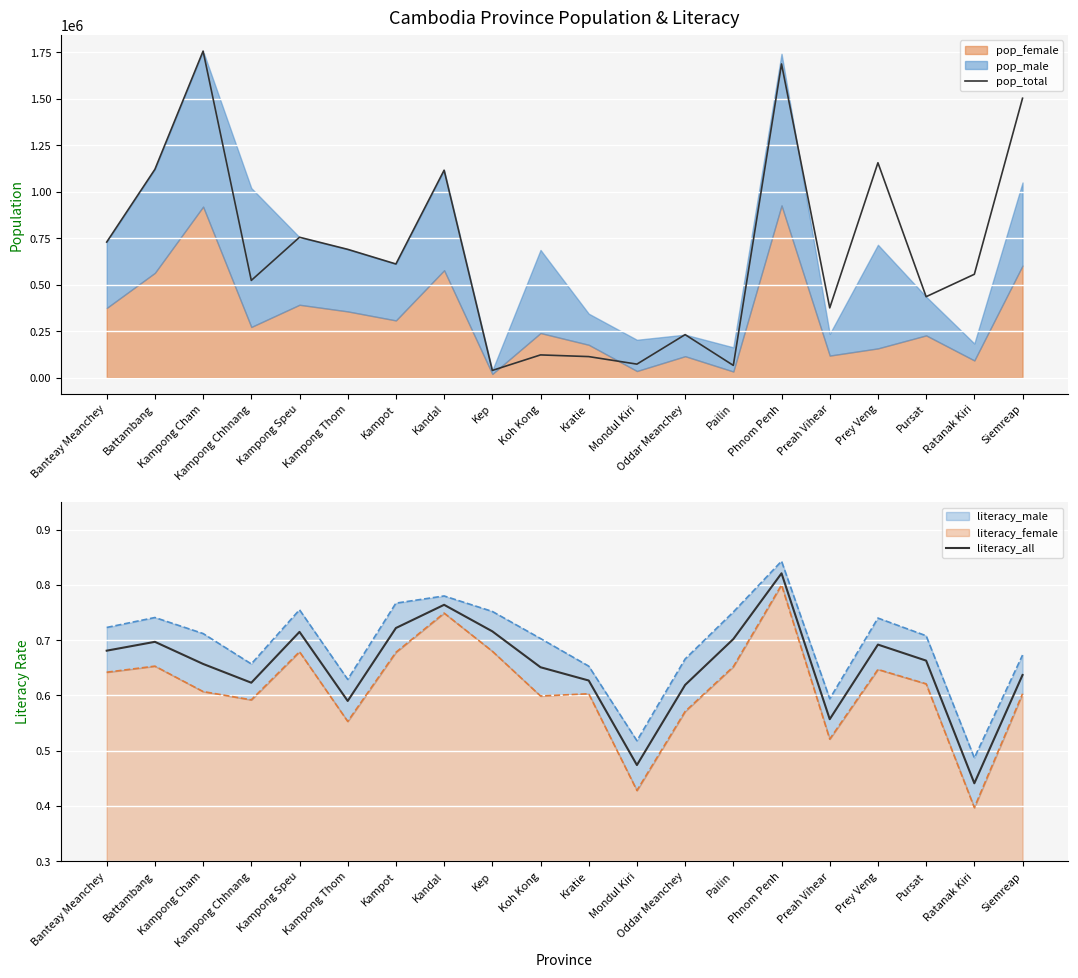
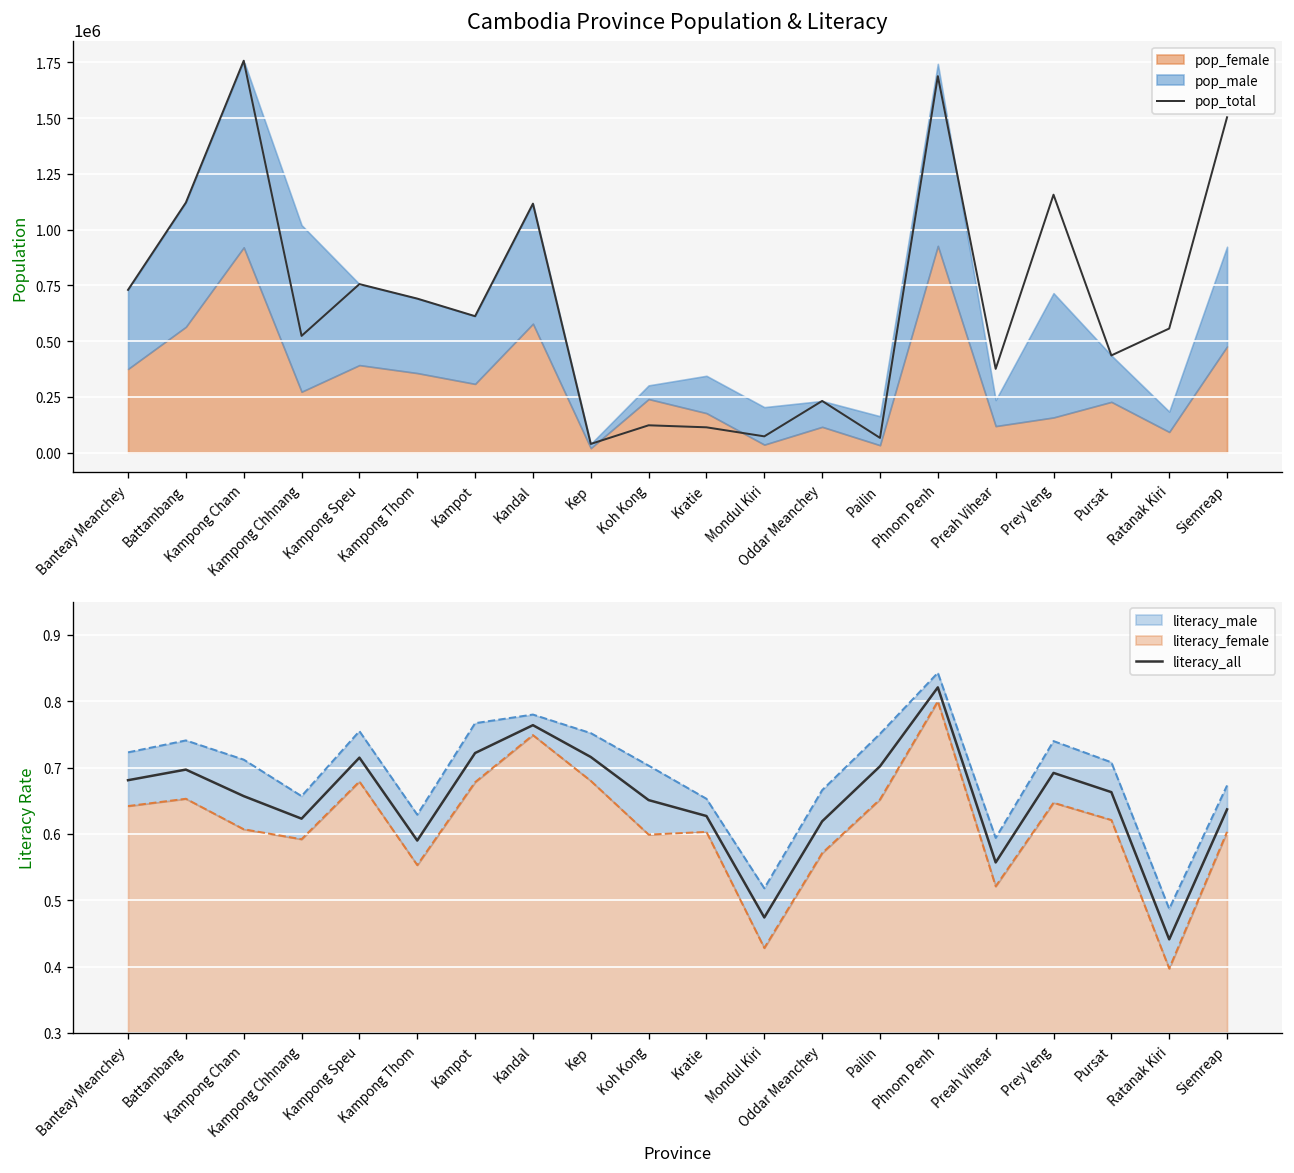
  {
    "Cambodia Province Population & Literacy": {
      "pop_female": {
        "Banteay Meanchey": 370000,
        "Battambang": 560000,
        "Kampong Cham": 920000,
        "Kampong Chhnang": 270000,
        "Kampong Speu": 390000,
        "Kampong Thom": 360000,
        "Kampot": 310000,
        "Kandal": 580000,
        "Kep": 20000,
        "Koh Kong": 240000,
        "Kratie": 180000,
        "Mondul Kiri": 40000,
        "Oddar Meanchey": 120000,
        "Pailin": 30000,
        "Phnom Penh": 930000,
        "Preah Vihear": 120000,
        "Prey Veng": 160000,
        "Pursat": 230000,
        "Ratanak Kiri": 90000,
-       "Siemreap": 600000
+       "Siemreap": 480000
      },
      "pop_total": {
        "Kampong Chhnang": 520000,
        "Koh Kong": 120000,
        "Kratie": 110000,
        "Mondul Kiri": 70000,
        "Pailin": 70000,
        "Phnom Penh": 1690000,
        "Preah Vihear": 380000,
        "Prey Veng": 1160000,
        "Ratanak Kiri": 560000,
        "Siemreap": 1500000
      },
      "pop_male": {
        "Kampong Chhnang": 750000,
-       "Koh Kong": 450000,
+       "Koh Kong": 60000,
        "Kratie": 170000,
        "Mondul Kiri": 170000,
        "Pailin": 130000,
        "Phnom Penh": 820000,
        "Preah Vihear": 120000,
        "Prey Veng": 560000,
        "Ratanak Kiri": 90000,
        "Siemreap": 450000
      }
    }
  }
